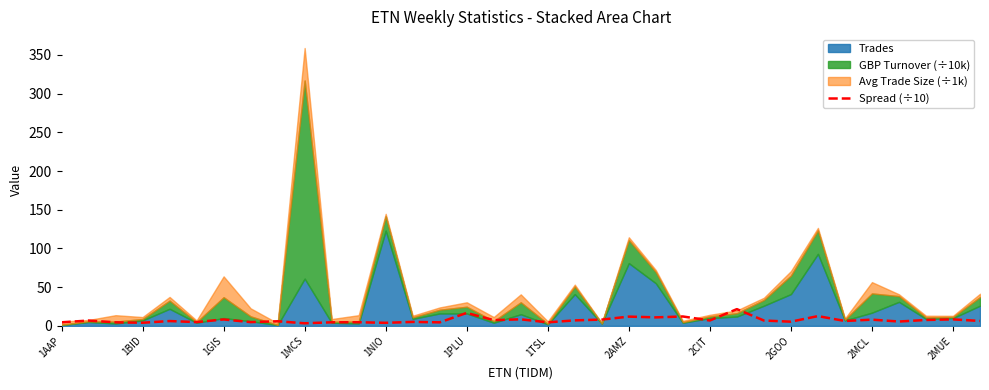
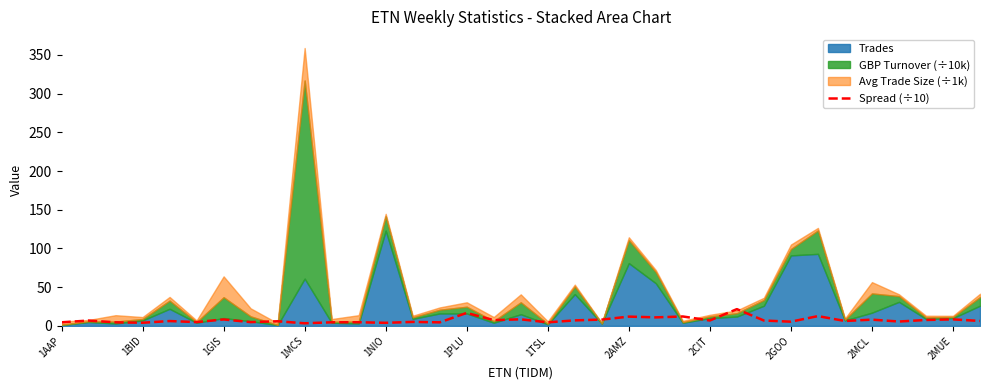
  {
    "Spread (÷10)": {
      "1MCS": 0,
      "1NIO": 0,
      "2AMZ": 10,
      "2GOO": 10,
      "2MCL": 10
    },
    "Trades": {
      "1MCS": 60,
      "1NIO": 120,
      "2AMZ": 80,
-     "2GOO": 40,
+     "2GOO": 90,
      "2MCL": 20
    },
    "GBP Turnover (÷10k)": {
      "1GIS": 30,
      "1MCS": 260,
      "1PLU": 10,
      "2AMZ": 30,
-     "2GOO": 20,
+     "2GOO": 10,
      "2MCL": 20
    },
    "Avg Trade Size (÷1k)": {
      "1GIS": 30,
      "1MCS": 40,
      "1PLU": 10,
      "2AMZ": 0,
      "2GOO": 10,
      "2MCL": 10
    }
  }
